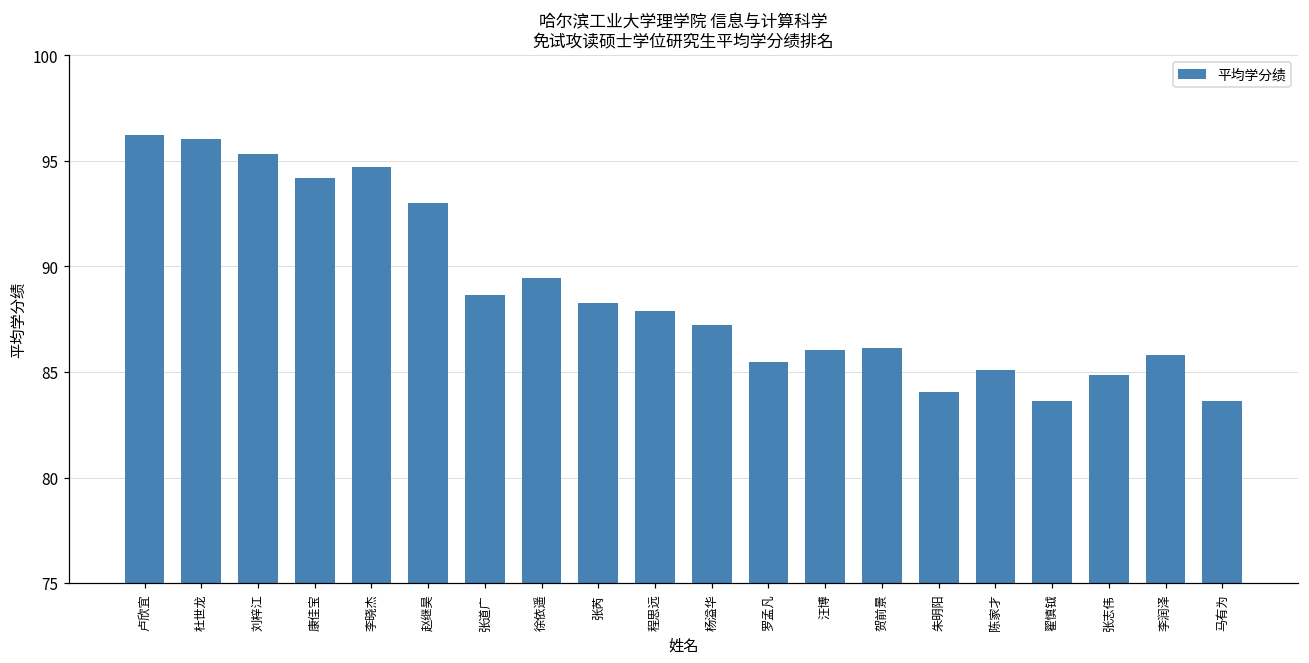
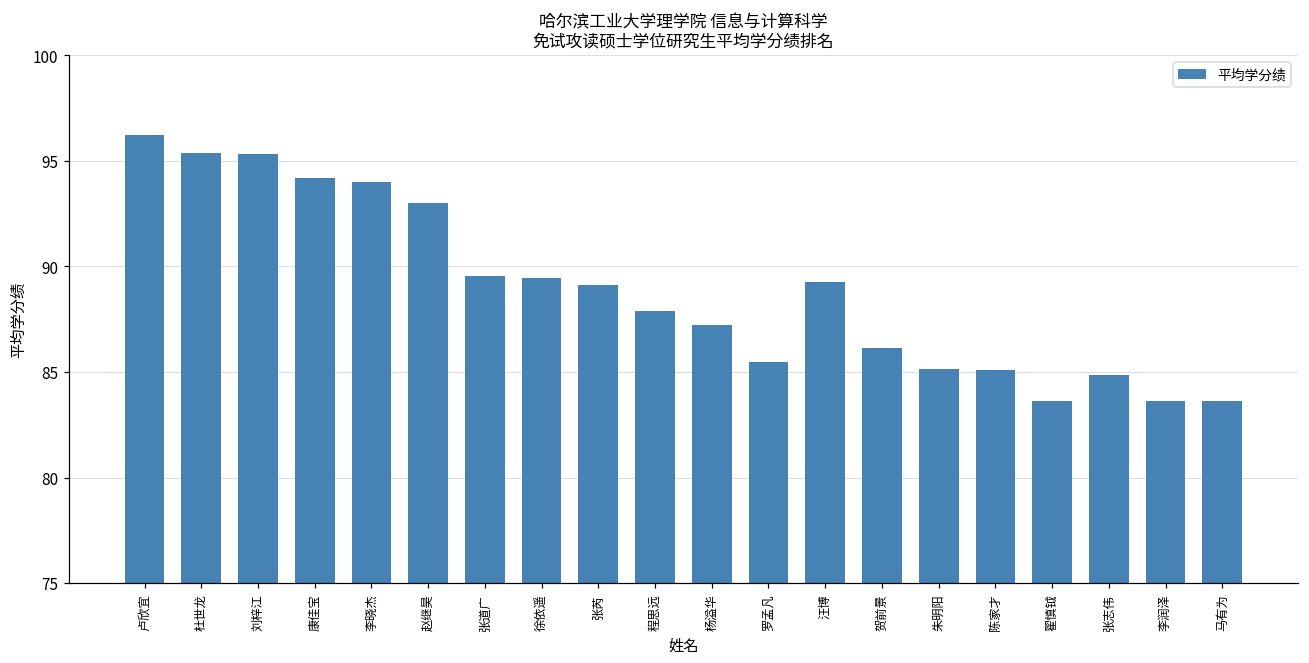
  {
    "卢欣宜": 96.2,
-   "杜世龙": 96.0,
+   "杜世龙": 95.4,
    "刘梓江": 95.3,
    "康佳宝": 94.2,
-   "李晓杰": 94.7,
+   "李晓杰": 94.0,
    "赵继昊": 93.0,
-   "张道广": 88.6,
+   "张道广": 89.6,
    "徐依遥": 89.4,
-   "张芮": 88.2,
+   "张芮": 89.1,
    "程思远": 87.9,
    "杨溢华": 87.2,
    "罗孟凡": 85.5,
-   "汪博": 86.0,
+   "汪博": 89.3,
    "贺前景": 86.2,
-   "朱明阳": 84.1,
+   "朱明阳": 85.1,
    "陈家才": 85.1,
    "翟慎钺": 83.6,
    "张志伟": 84.9,
-   "李润泽": 85.8,
+   "李润泽": 83.6,
    "马有为": 83.6
  }
